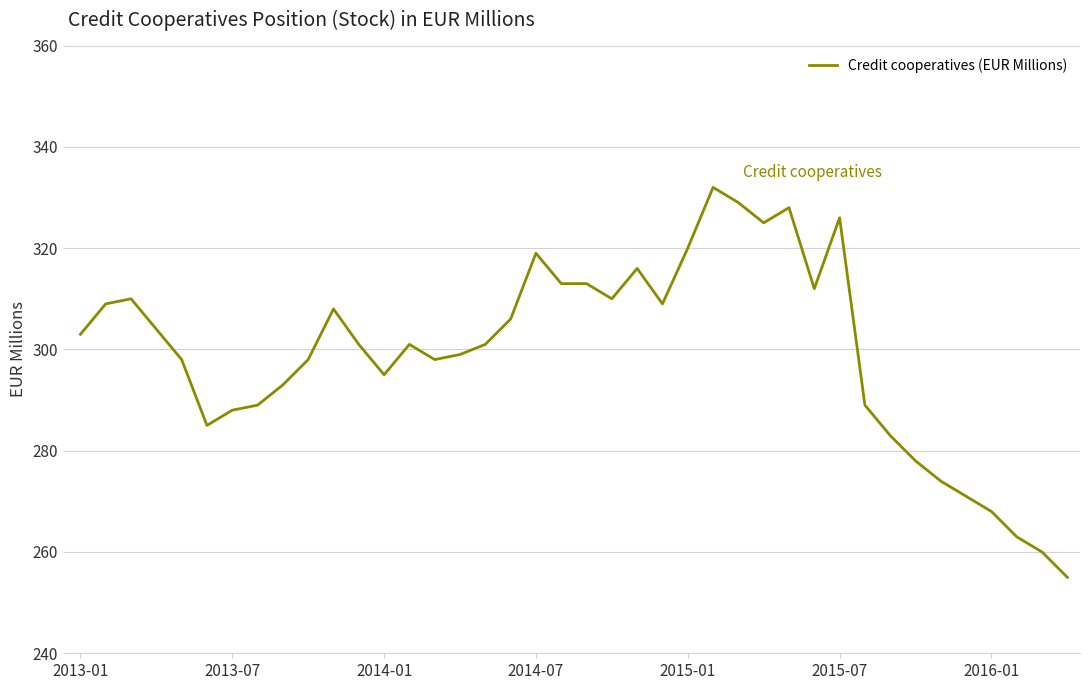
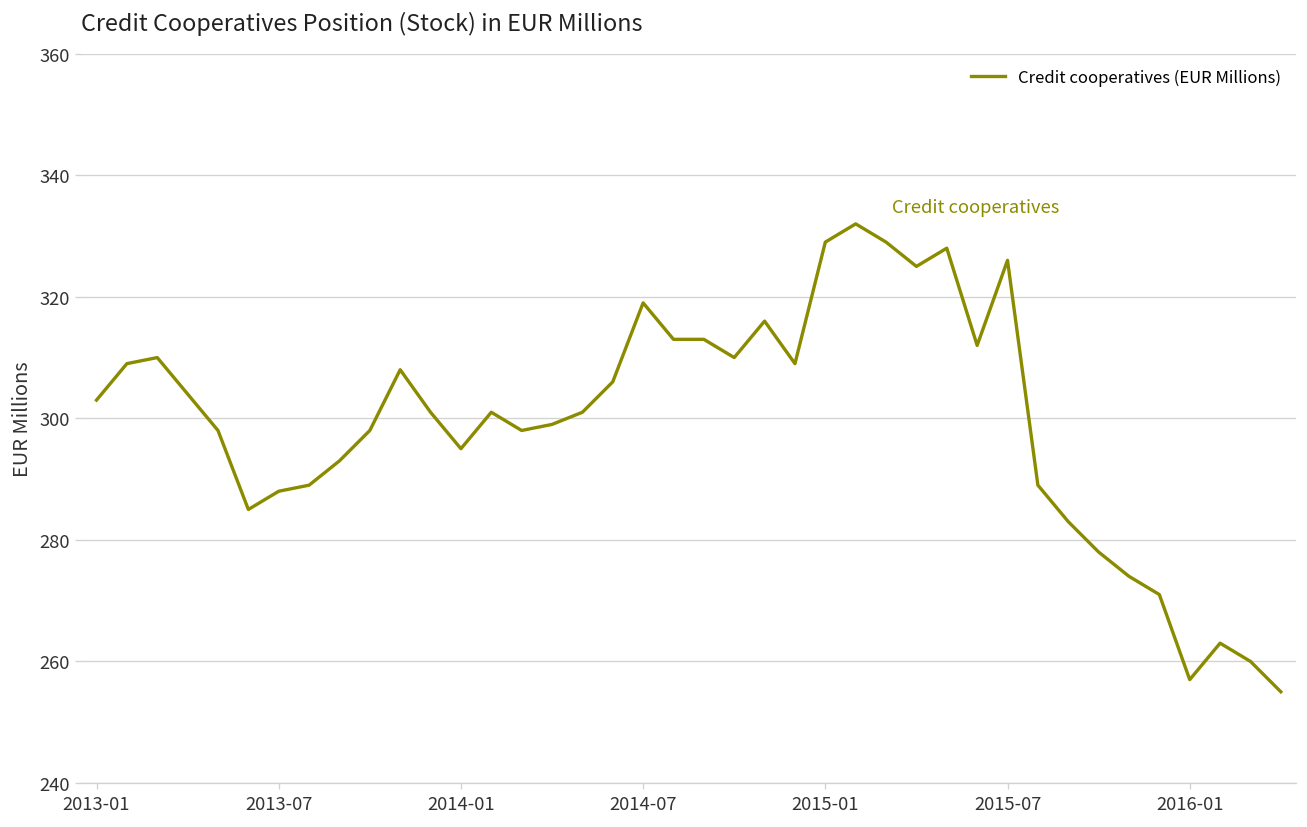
  {
    "2013-01": 303,
    "2013-07": 288,
    "2014-01": 295,
    "2014-07": 319,
-   "2015-01": 320,
+   "2015-01": 329,
    "2015-07": 326,
-   "2016-01": 268
+   "2016-01": 257
  }
